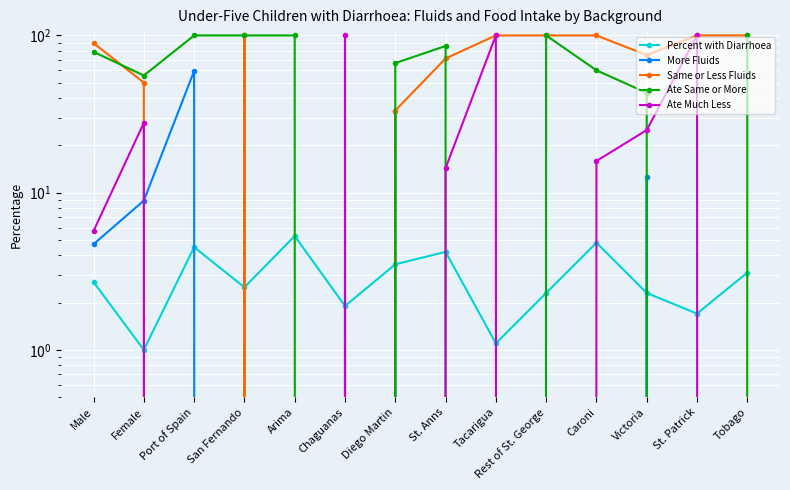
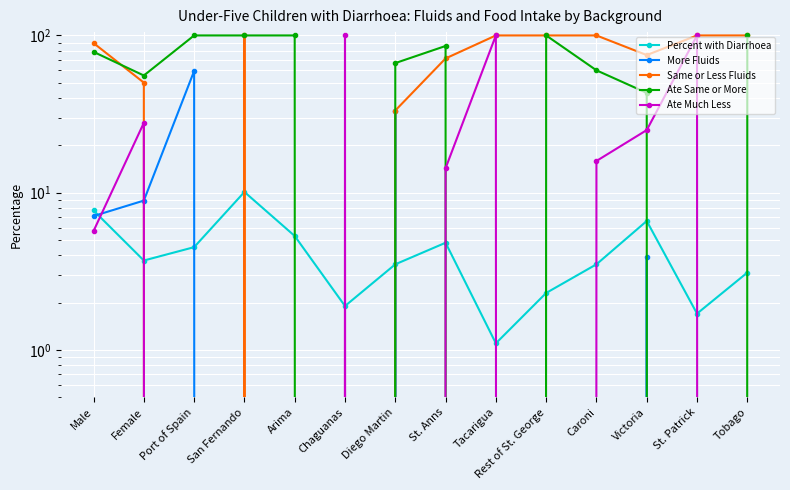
  {
    "Percent with Diarrhoea": {
-     "Male": 2.7,
-     "Female": 1.0,
+     "Male": 8,
+     "Female": 3.7,
      "Port of Spain": 4.5,
-     "San Fernando": 2.5,
+     "San Fernando": 10,
      "Arima": 5.3,
      "Chaguanas": 1.9,
      "Diego Martin": 3.5,
-     "St. Anns": 4.2,
+     "St. Anns": 4.8,
      "Tacarigua": 1.1,
      "Rest of St. George": 2.3,
-     "Caroni": 4.8,
-     "Victoria": 2.3,
+     "Caroni": 3.5,
+     "Victoria": 6.6,
      "St. Patrick": 1.7,
      "Tobago": 3.1
    },
    "More Fluids": {
-     "Male": 4.7,
+     "Male": 7,
      "Female": 9,
      "Port of Spain": 59,
-     "Victoria": 13
+     "Victoria": 3.9
    },
    "Same or Less Fluids": {
      "Male": 90,
      "Female": 50,
      "St. Anns": 70,
      "Caroni": 100
    },
    "Ate Same or More": {
      "Male": 80,
      "Female": 56,
      "Port of Spain": 100,
      "Arima": 100,
      "Diego Martin": 67,
      "St. Anns": 90,
      "Caroni": 60
    },
    "Ate Much Less": {
      "Male": 5.7,
      "Female": 28,
      "Chaguanas": 100,
      "St. Anns": 14,
      "Caroni": 16,
      "Victoria": 25
    }
  }
